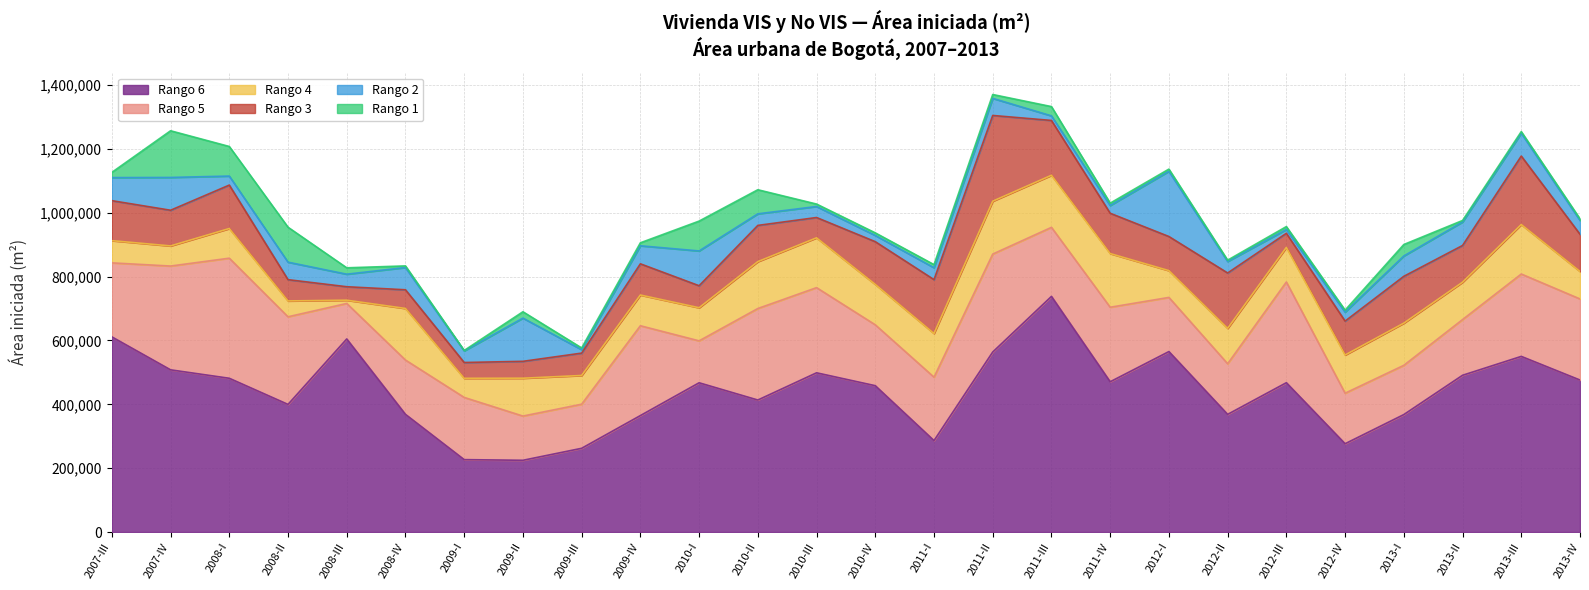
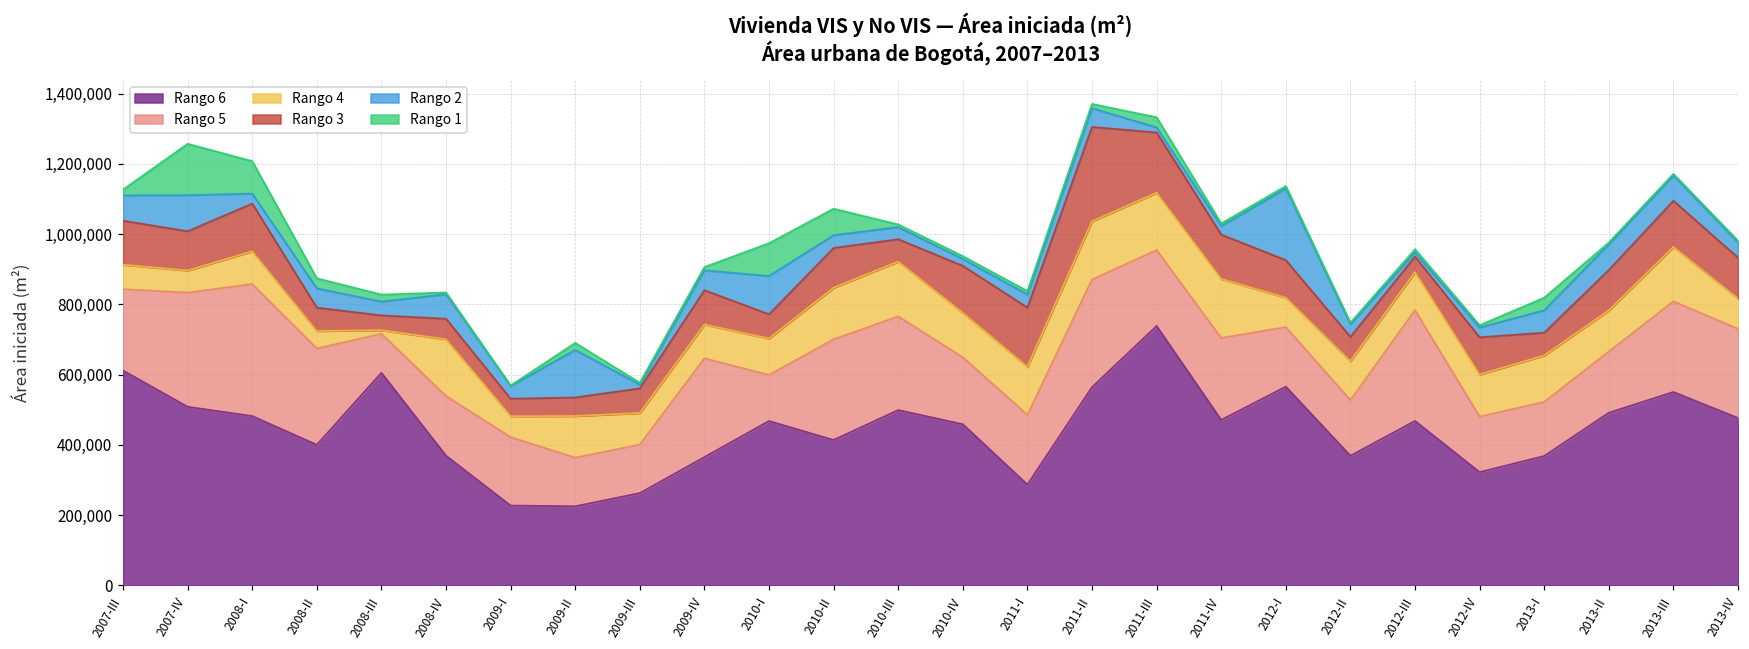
  {
    "Rango 6": {
      "2007-III": "610,000",
      "2007-IV": "510,000",
      "2008-I": "480,000",
      "2008-II": "400,000",
      "2008-III": "600,000",
      "2008-IV": "370,000",
      "2009-I": "230,000",
      "2009-II": "220,000",
      "2009-III": "260,000",
      "2009-IV": "360,000",
      "2010-I": "470,000",
      "2010-II": "410,000",
      "2010-III": "500,000",
      "2010-IV": "460,000",
      "2011-I": "290,000",
      "2011-II": "560,000",
      "2011-III": "740,000",
      "2011-IV": "470,000",
      "2012-I": "570,000",
      "2012-II": "370,000",
      "2012-III": "470,000",
-     "2012-IV": "280,000",
+     "2012-IV": "320,000",
      "2013-I": "370,000",
      "2013-II": "490,000",
      "2013-III": "550,000",
      "2013-IV": "480,000"
    },
    "Rango 5": {
      "2007-III": "230,000",
      "2007-IV": "330,000",
      "2008-I": "380,000",
      "2008-II": "270,000",
      "2008-III": "110,000",
      "2008-IV": "170,000",
      "2009-I": "190,000",
      "2009-II": "140,000",
      "2009-III": "140,000",
      "2009-IV": "280,000",
      "2010-I": "130,000",
      "2010-II": "290,000",
      "2010-III": "270,000",
      "2010-IV": "190,000",
      "2011-I": "200,000",
      "2011-II": "310,000",
      "2011-III": "220,000",
      "2011-IV": "230,000",
      "2012-I": "170,000",
      "2012-II": "160,000",
      "2012-III": "320,000",
      "2012-IV": "160,000",
      "2013-I": "150,000",
      "2013-II": "170,000",
      "2013-III": "260,000",
      "2013-IV": "250,000"
    },
    "Rango 4": {
      "2007-III": "70,000",
      "2007-IV": "60,000",
      "2008-I": "90,000",
      "2008-II": "50,000",
      "2008-III": "10,000",
      "2008-IV": "160,000",
      "2009-I": "60,000",
      "2009-II": "120,000",
      "2009-III": "90,000",
      "2009-IV": "100,000",
      "2010-I": "100,000",
      "2010-II": "150,000",
      "2010-III": "160,000",
      "2010-IV": "130,000",
      "2011-I": "140,000",
      "2011-II": "170,000",
      "2011-III": "160,000",
      "2011-IV": "170,000",
      "2012-I": "80,000",
      "2012-II": "110,000",
      "2012-III": "110,000",
      "2012-IV": "120,000",
      "2013-I": "130,000",
      "2013-II": "120,000",
      "2013-III": "150,000",
      "2013-IV": "90,000"
    },
    "Rango 3": {
      "2007-III": "130,000",
      "2007-IV": "110,000",
      "2008-I": "140,000",
      "2008-II": "70,000",
      "2008-III": "40,000",
      "2008-IV": "60,000",
      "2009-I": "50,000",
      "2009-II": "50,000",
      "2009-III": "70,000",
      "2009-IV": "100,000",
      "2010-I": "70,000",
      "2010-II": "110,000",
      "2010-III": "60,000",
      "2010-IV": "130,000",
      "2011-I": "170,000",
      "2011-II": "270,000",
      "2011-III": "170,000",
      "2011-IV": "130,000",
      "2012-I": "110,000",
-     "2012-II": "170,000",
+     "2012-II": "70,000",
      "2012-III": "40,000",
      "2012-IV": "110,000",
-     "2013-I": "150,000",
+     "2013-I": "60,000",
      "2013-II": "120,000",
-     "2013-III": "210,000",
+     "2013-III": "130,000",
      "2013-IV": "120,000"
    },
    "Rango 2": {
      "2007-III": "70,000",
      "2007-IV": "100,000",
      "2008-I": "30,000",
      "2008-II": "50,000",
      "2008-III": "40,000",
      "2009-II": "140,000",
      "2009-IV": "60,000",
      "2010-I": "110,000",
      "2010-II": "40,000",
      "2011-I": "40,000",
      "2011-II": "50,000",
      "2011-III": "10,000",
      "2012-III": "10,000",
      "2013-I": "60,000"
    },
    "Rango 1": {
      "2007-III": "20,000",
      "2007-IV": "150,000",
      "2008-I": "90,000",
-     "2008-II": "110,000",
+     "2008-II": "30,000",
      "2008-III": "20,000",
      "2009-II": "20,000",
      "2009-IV": "10,000",
      "2010-I": "90,000",
      "2010-II": "80,000",
      "2011-I": "10,000",
      "2011-II": "10,000",
      "2011-III": "30,000",
      "2012-III": "10,000",
      "2013-I": "40,000"
    }
  }
